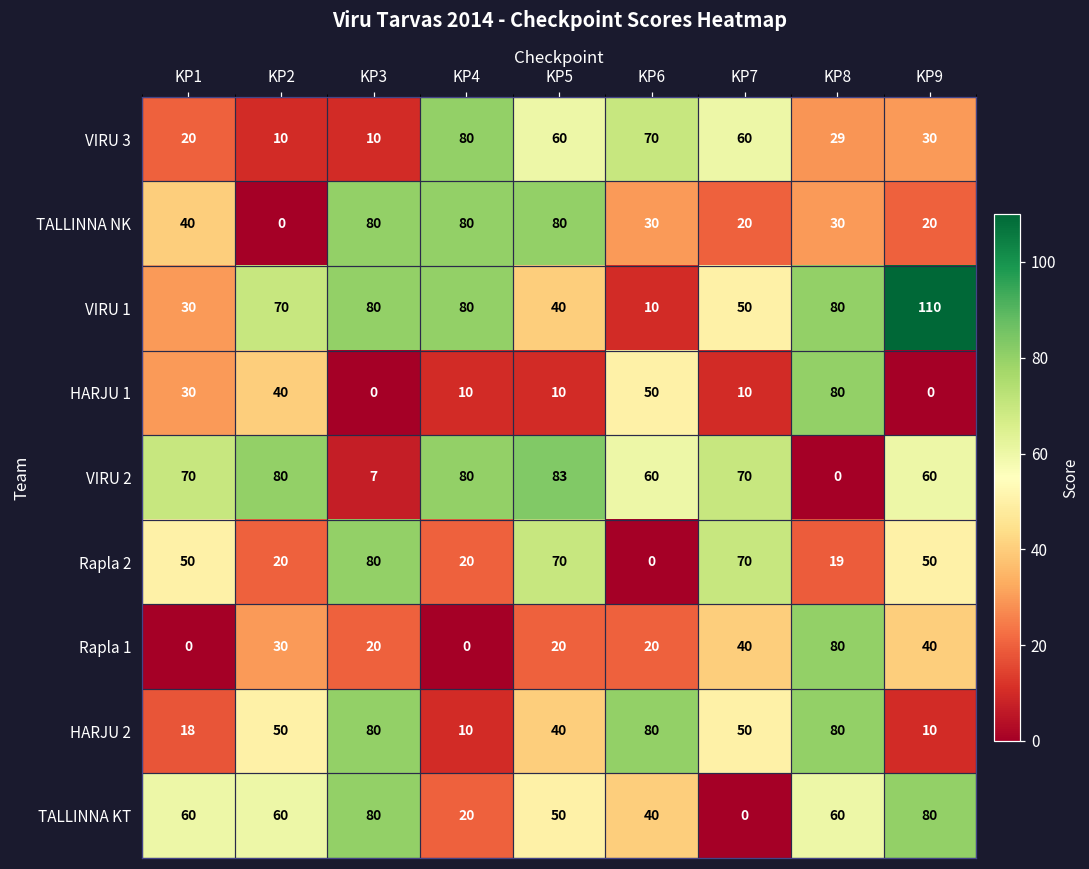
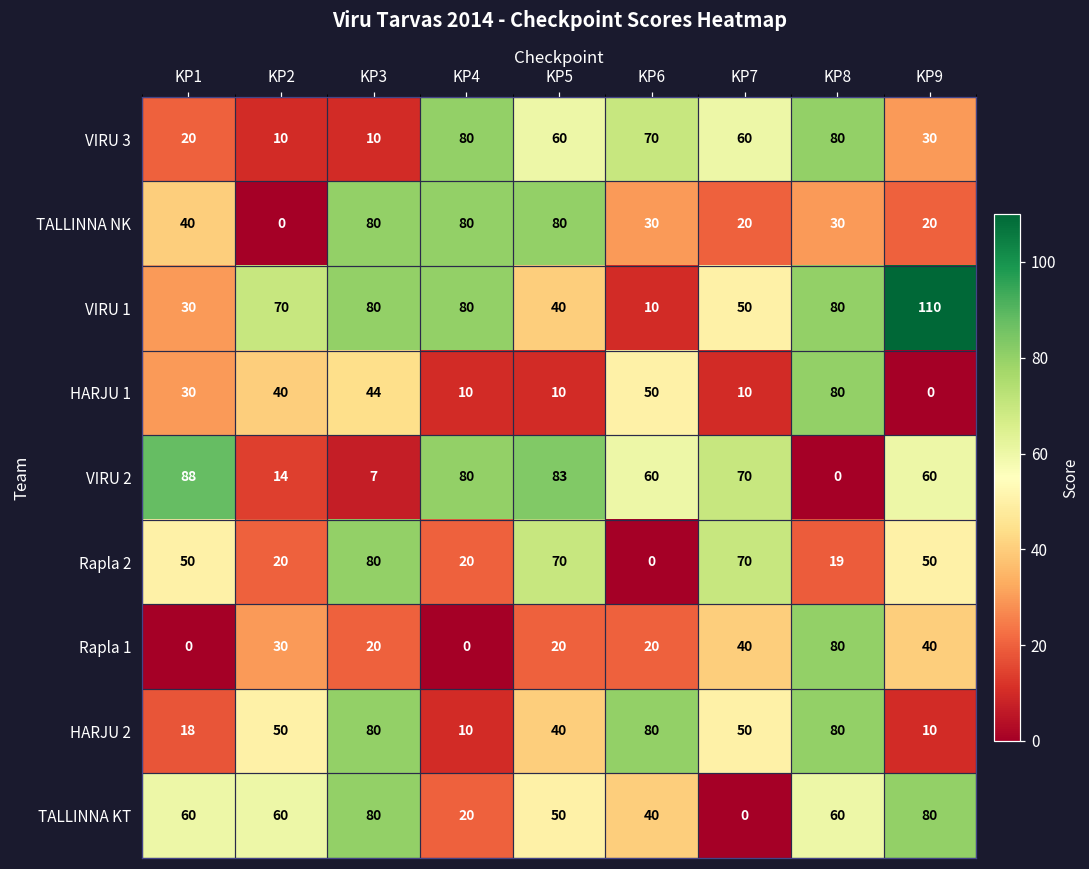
  {
    "VIRU 3": {
      "KP1": 20,
      "KP2": 10,
      "KP3": 10,
      "KP4": 80,
      "KP5": 60,
      "KP6": 70,
      "KP7": 60,
-     "KP8": 29,
+     "KP8": 80,
      "KP9": 30
    },
    "TALLINNA NK": {
      "KP1": 40,
      "KP2": 0,
      "KP3": 80,
      "KP4": 80,
      "KP5": 80,
      "KP6": 30,
      "KP7": 20,
      "KP8": 30,
      "KP9": 20
    },
    "VIRU 1": {
      "KP1": 30,
      "KP2": 70,
      "KP3": 80,
      "KP4": 80,
      "KP5": 40,
      "KP6": 10,
      "KP7": 50,
      "KP8": 80,
      "KP9": 110
    },
    "HARJU 1": {
      "KP1": 30,
      "KP2": 40,
-     "KP3": 0,
+     "KP3": 44,
      "KP4": 10,
      "KP5": 10,
      "KP6": 50,
      "KP7": 10,
      "KP8": 80,
      "KP9": 0
    },
    "VIRU 2": {
-     "KP1": 70,
-     "KP2": 80,
+     "KP1": 88,
+     "KP2": 14,
      "KP3": 7,
      "KP4": 80,
      "KP5": 83,
      "KP6": 60,
      "KP7": 70,
      "KP8": 0,
      "KP9": 60
    },
    "Rapla 2": {
      "KP1": 50,
      "KP2": 20,
      "KP3": 80,
      "KP4": 20,
      "KP5": 70,
      "KP6": 0,
      "KP7": 70,
      "KP8": 19,
      "KP9": 50
    },
    "Rapla 1": {
      "KP1": 0,
      "KP2": 30,
      "KP3": 20,
      "KP4": 0,
      "KP5": 20,
      "KP6": 20,
      "KP7": 40,
      "KP8": 80,
      "KP9": 40
    },
    "HARJU 2": {
      "KP1": 18,
      "KP2": 50,
      "KP3": 80,
      "KP4": 10,
      "KP5": 40,
      "KP6": 80,
      "KP7": 50,
      "KP8": 80,
      "KP9": 10
    },
    "TALLINNA KT": {
      "KP1": 60,
      "KP2": 60,
      "KP3": 80,
      "KP4": 20,
      "KP5": 50,
      "KP6": 40,
      "KP7": 0,
      "KP8": 60,
      "KP9": 80
    }
  }
